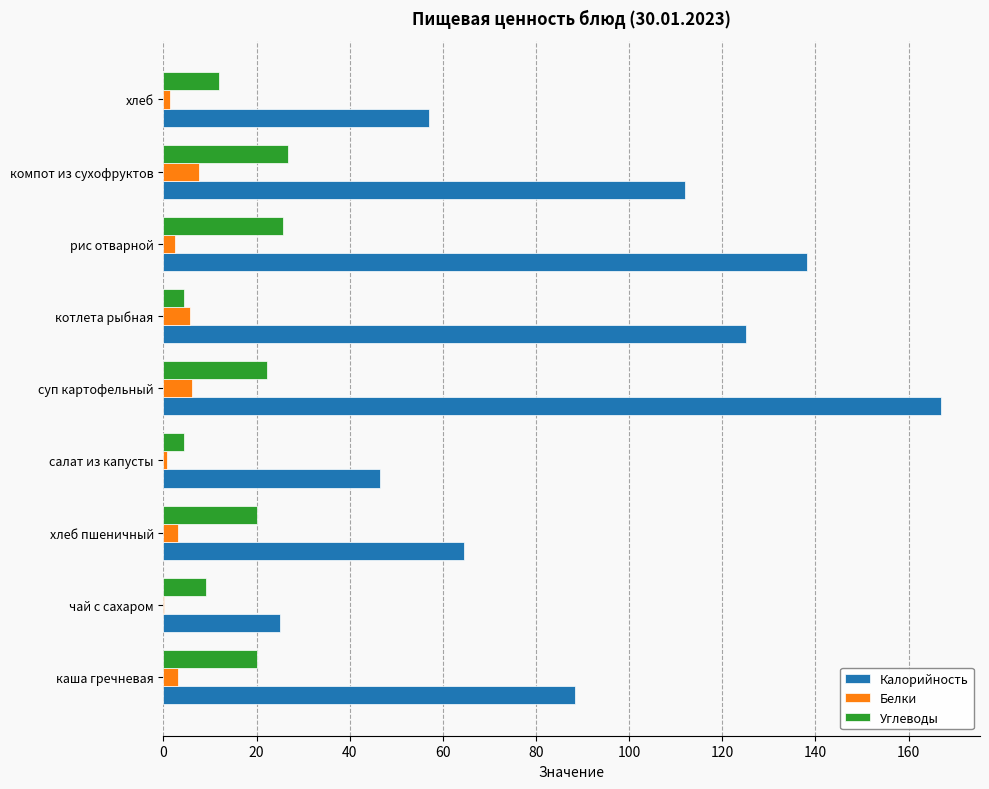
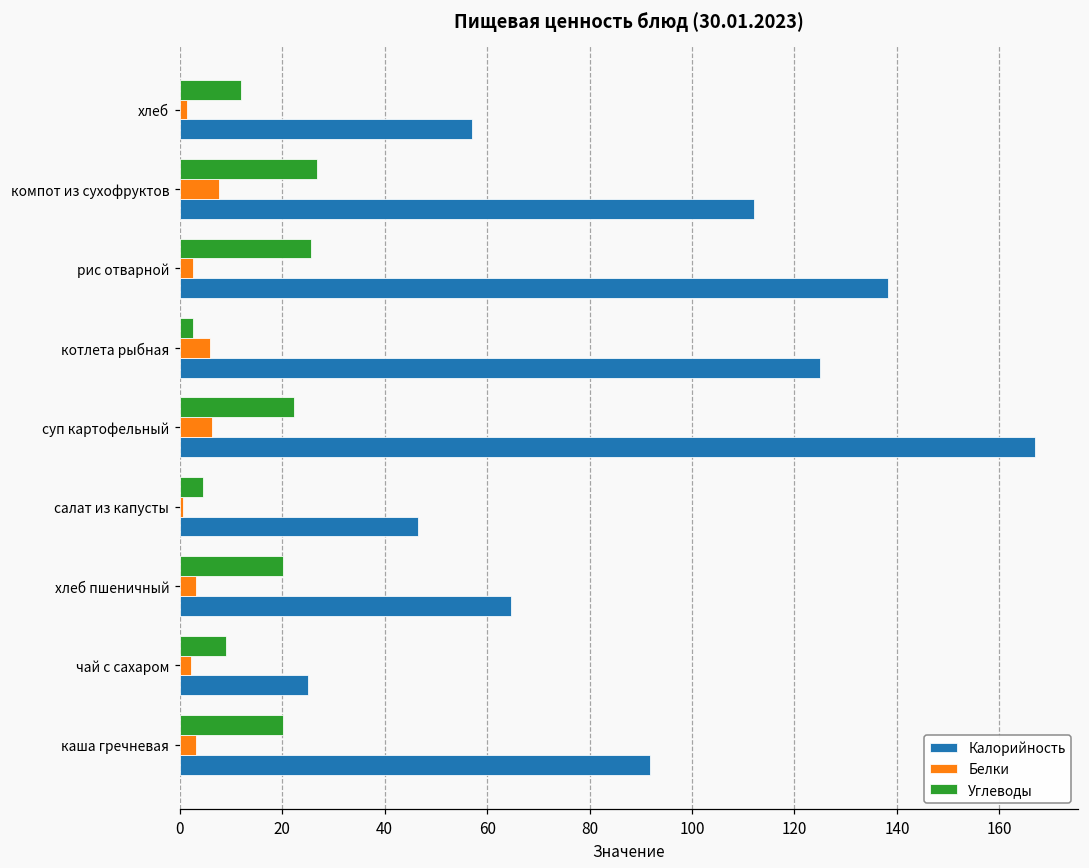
  {
    "Калорийность": {
      "хлеб": 57,
      "компот из сухофруктов": 112,
      "рис отварной": 138,
      "котлета рыбная": 125,
      "суп картофельный": 167,
      "салат из капусты": 47,
      "хлеб пшеничный": 65,
      "чай с сахаром": 25,
-     "каша гречневая": 88
+     "каша гречневая": 92
    },
    "Белки": {
      "хлеб": 1,
      "компот из сухофруктов": 8,
      "рис отварной": 3,
      "котлета рыбная": 6,
      "суп картофельный": 6,
      "салат из капусты": 1,
      "хлеб пшеничный": 3,
-     "чай с сахаром": 0,
+     "чай с сахаром": 2,
      "каша гречневая": 3
    },
    "Углеводы": {
      "хлеб": 12,
      "компот из сухофруктов": 27,
      "рис отварной": 26,
-     "котлета рыбная": 4,
+     "котлета рыбная": 3,
      "суп картофельный": 22,
      "салат из капусты": 5,
      "хлеб пшеничный": 20,
      "чай с сахаром": 9,
      "каша гречневая": 20
    }
  }
